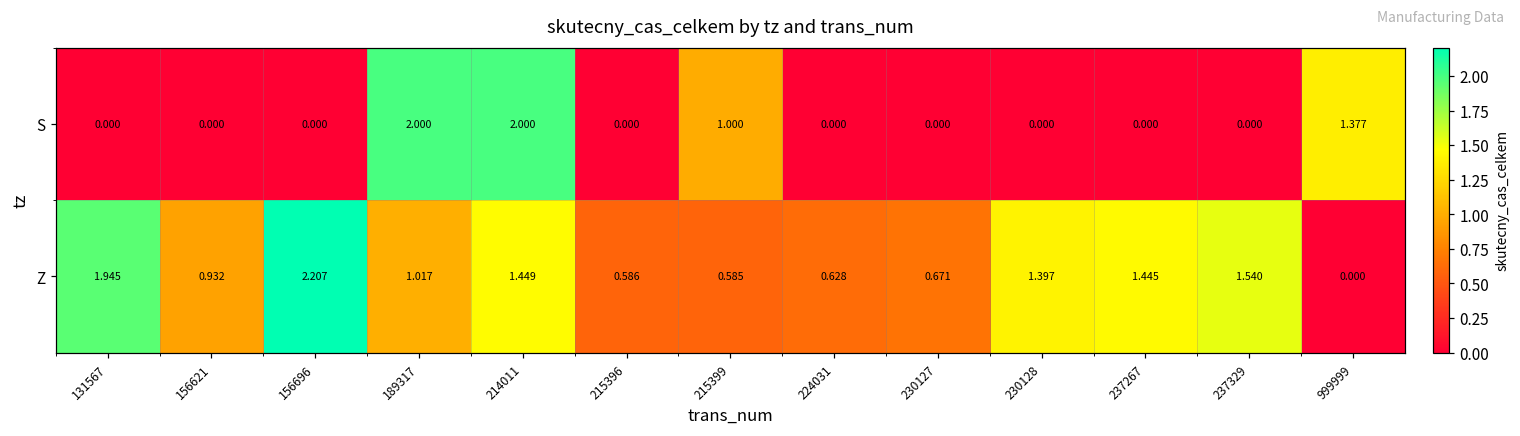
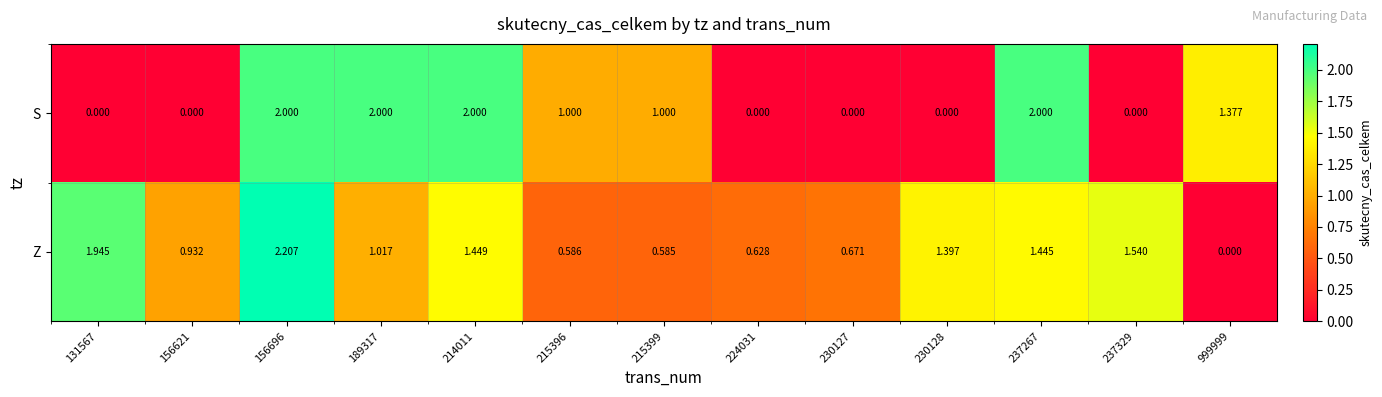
  {
    "S": {
      "131567": 0.000,
      "156621": 0.000,
-     "156696": 0.000,
+     "156696": 2.000,
      "189317": 2.000,
      "214011": 2.000,
-     "215396": 0.000,
+     "215396": 1.000,
      "215399": 1.000,
      "224031": 0.000,
      "230127": 0.000,
      "230128": 0.000,
-     "237267": 0.000,
+     "237267": 2.000,
      "237329": 0.000,
      "999999": 1.377
    },
    "Z": {
      "131567": 1.945,
      "156621": 0.932,
      "156696": 2.207,
      "189317": 1.017,
      "214011": 1.449,
      "215396": 0.586,
      "215399": 0.585,
      "224031": 0.628,
      "230127": 0.671,
      "230128": 1.397,
      "237267": 1.445,
      "237329": 1.540,
      "999999": 0.000
    }
  }
